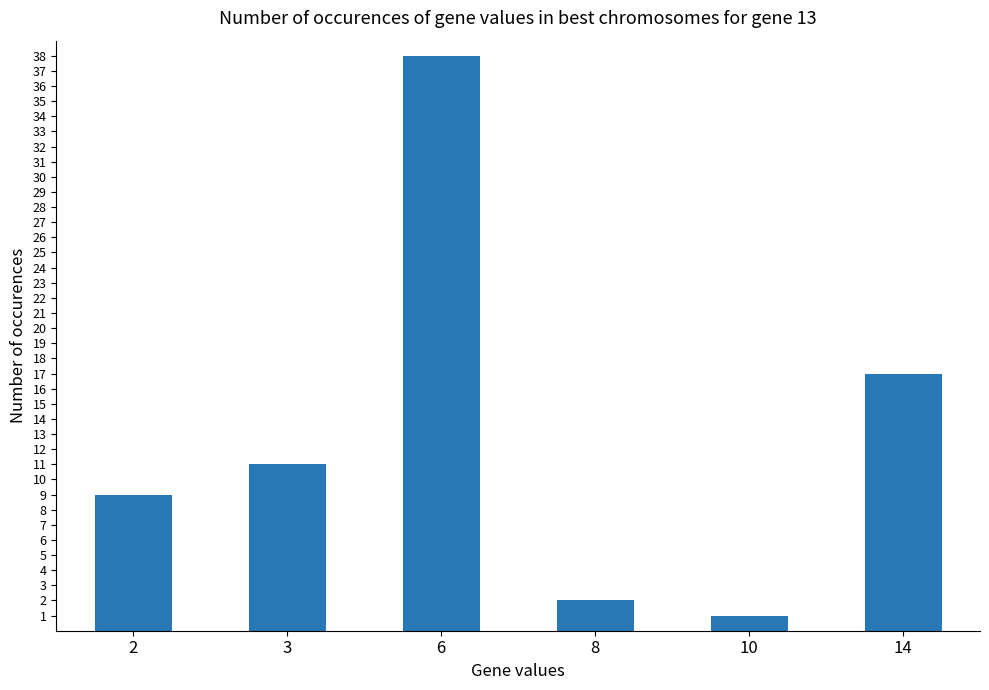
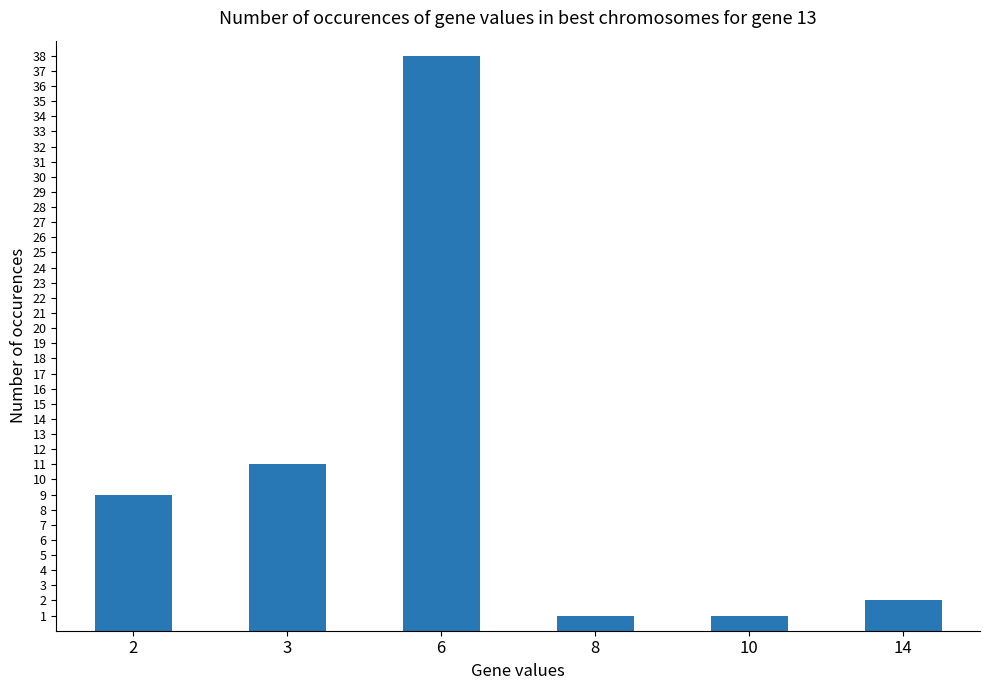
  {
    "2": 9,
    "3": 11,
    "6": 38,
-   "8": 2,
+   "8": 1,
    "10": 1,
-   "14": 17
+   "14": 2
  }
